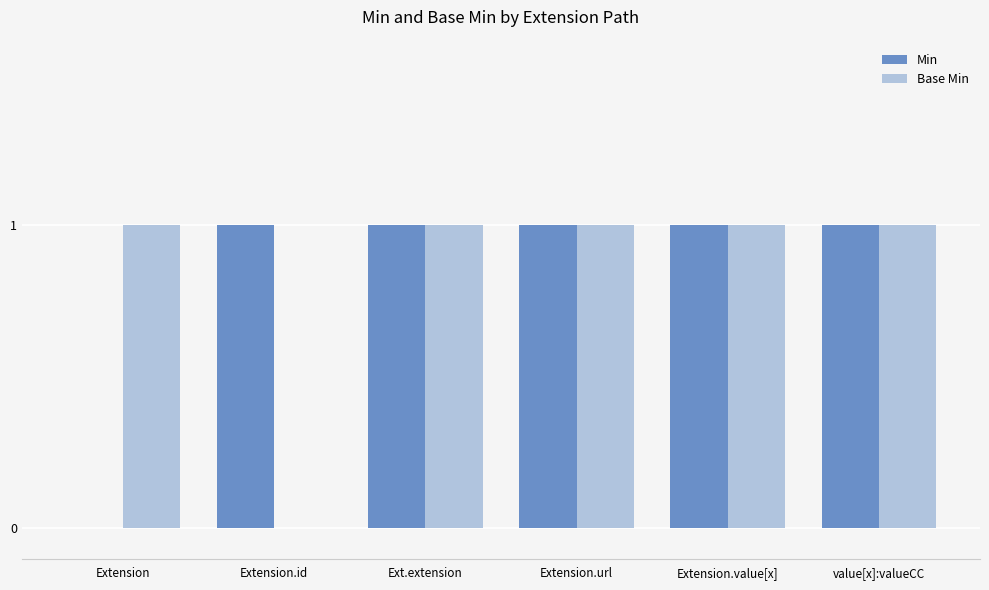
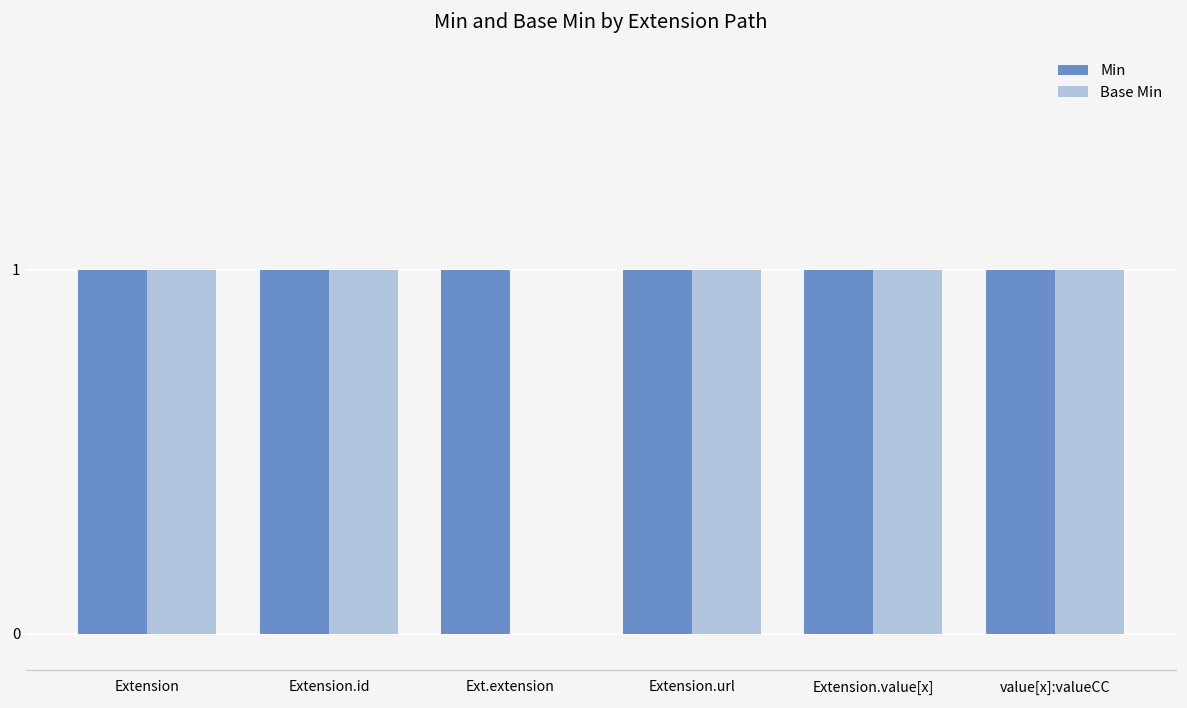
  {
    "Min": {
-     "Extension": 0,
+     "Extension": 1,
      "Extension.id": 1,
      "Ext.extension": 1,
      "Extension.url": 1,
      "Extension.value[x]": 1,
      "value[x]:valueCC": 1
    },
    "Base Min": {
      "Extension": 1,
-     "Extension.id": 0,
-     "Ext.extension": 1,
+     "Extension.id": 1,
+     "Ext.extension": 0,
      "Extension.url": 1,
      "Extension.value[x]": 1,
      "value[x]:valueCC": 1
    }
  }
